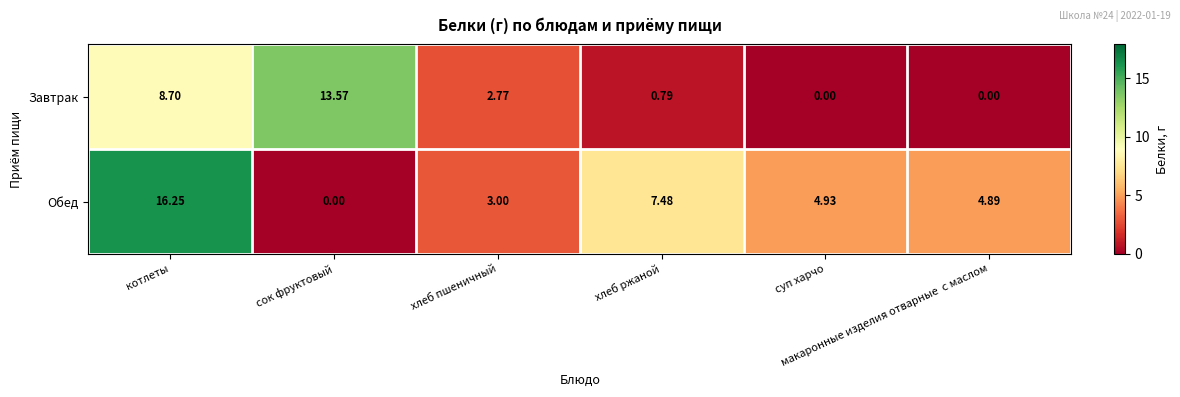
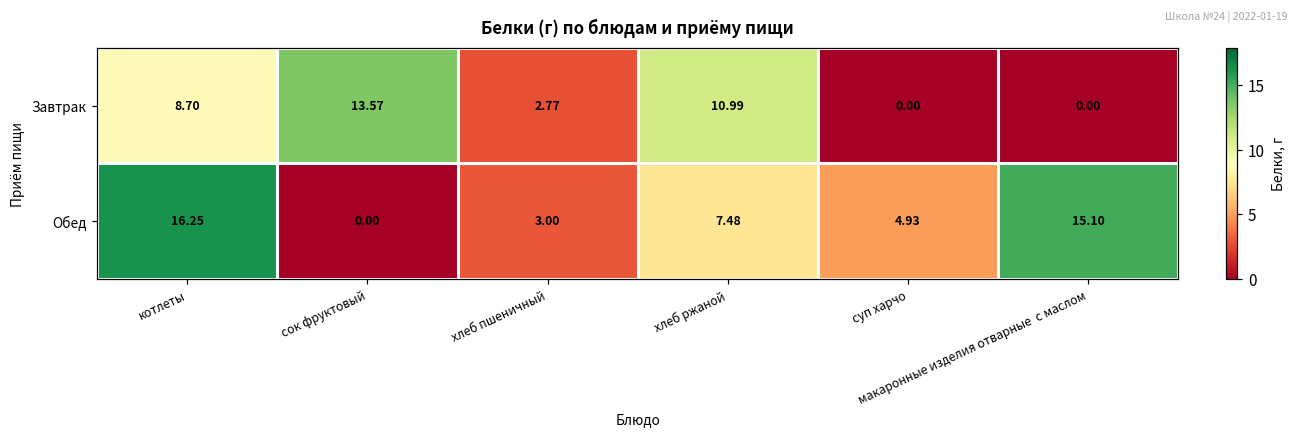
  {
    "Завтрак": {
      "котлеты": 8.70,
      "сок фруктовый": 13.57,
      "хлеб пшеничный": 2.77,
-     "хлеб ржаной": 0.79,
+     "хлеб ржаной": 10.99,
      "суп харчо": 0.00,
      "макаронные изделия отварные с маслом": 0.00
    },
    "Обед": {
      "котлеты": 16.25,
      "сок фруктовый": 0.00,
      "хлеб пшеничный": 3.00,
      "хлеб ржаной": 7.48,
      "суп харчо": 4.93,
-     "макаронные изделия отварные с маслом": 4.89
+     "макаронные изделия отварные с маслом": 15.10
    }
  }
